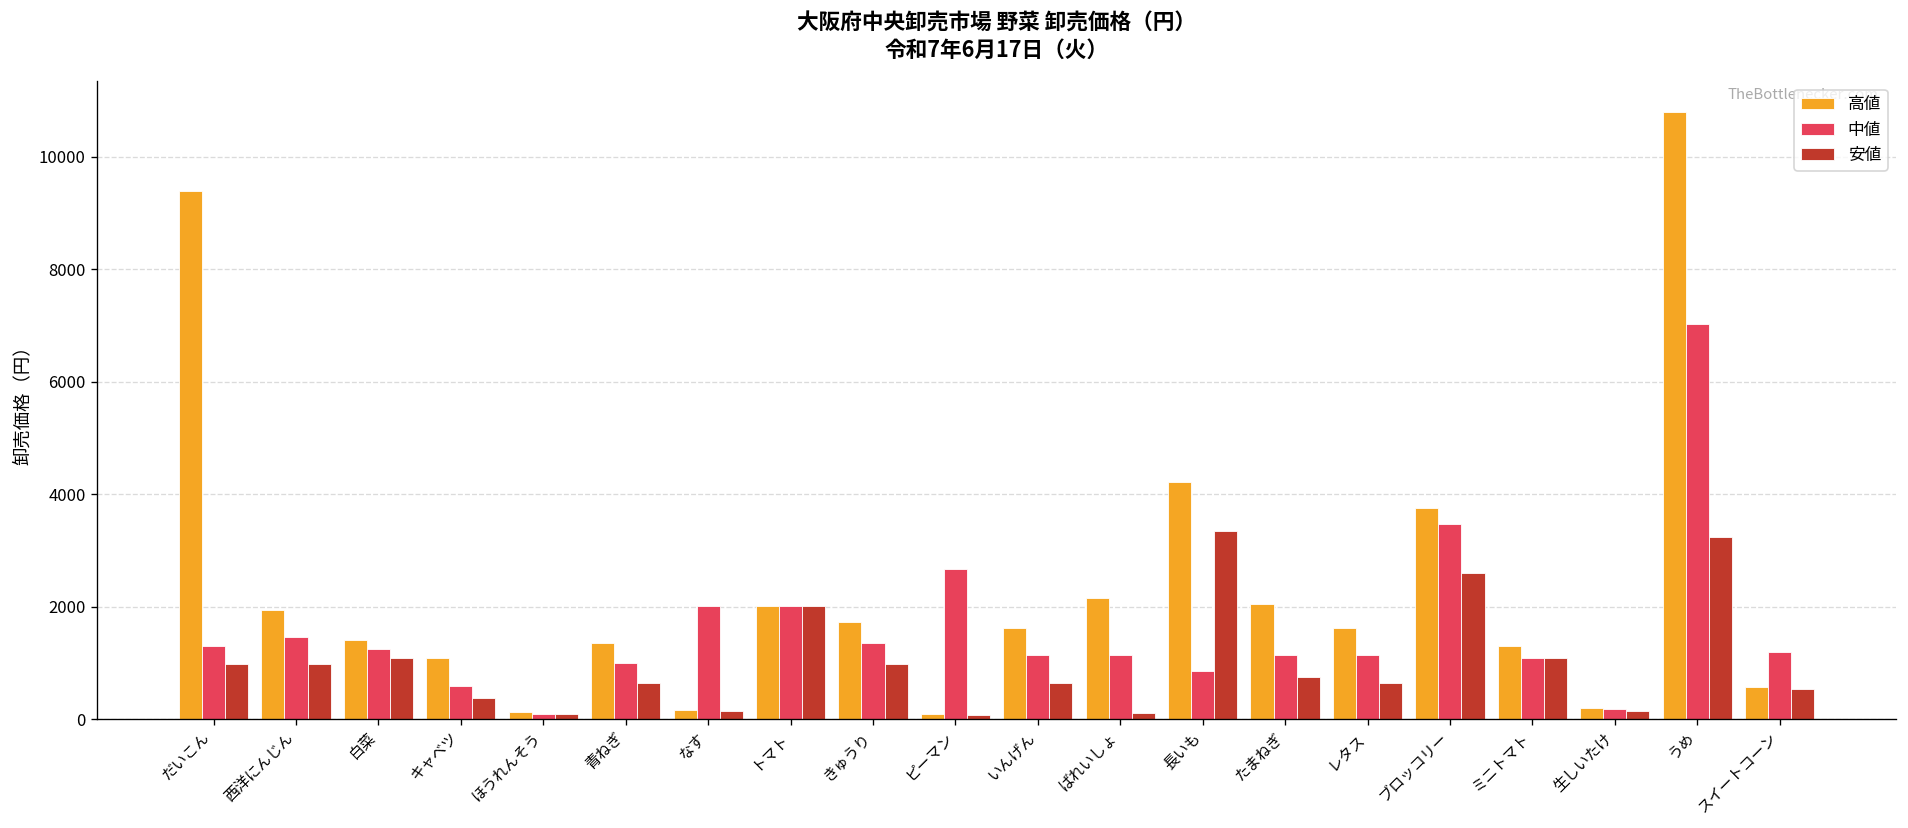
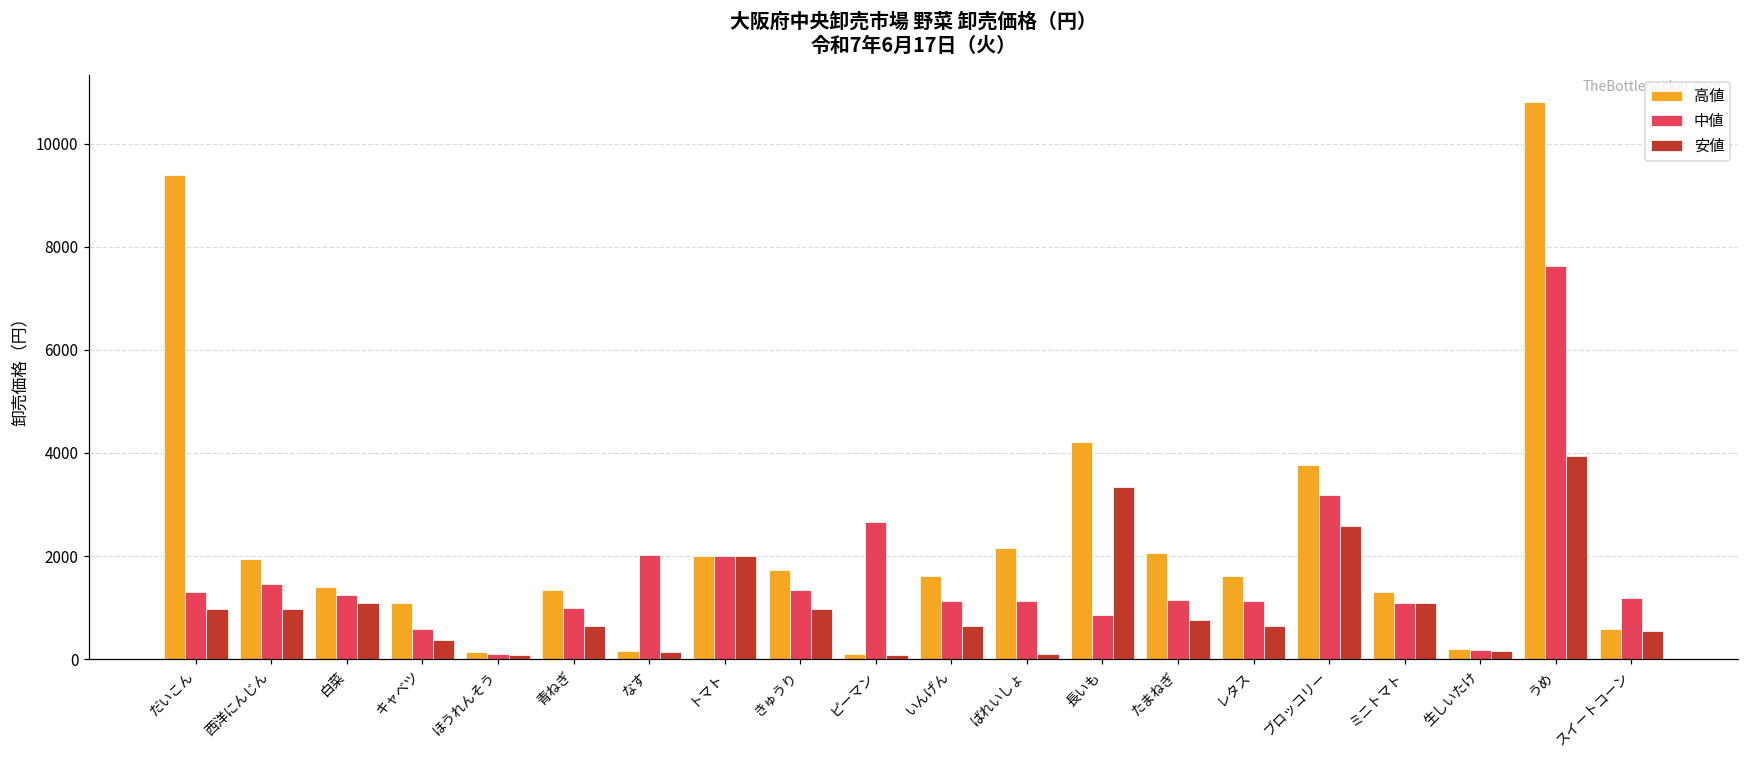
  {
    "高値": {
      "だいこん": 9400,
      "西洋にんじん": 1900,
      "白菜": 1400,
      "キャベツ": 1100,
      "ほうれんそう": 100,
      "青ねぎ": 1400,
      "なす": 200,
      "トマト": 2000,
      "きゅうり": 1700,
      "ピーマン": 100,
      "いんげん": 1600,
      "ばれいしょ": 2200,
      "長いも": 4200,
      "たまねぎ": 2100,
      "レタス": 1600,
      "ブロッコリー": 3800,
      "ミニトマト": 1300,
      "生しいたけ": 200,
      "うめ": 10800,
      "スイートコーン": 600
    },
    "中値": {
      "だいこん": 1300,
      "西洋にんじん": 1500,
      "白菜": 1200,
      "キャベツ": 600,
      "ほうれんそう": 100,
      "青ねぎ": 1000,
      "なす": 2000,
      "トマト": 2000,
      "きゅうり": 1400,
      "ピーマン": 2700,
      "いんげん": 1100,
      "ばれいしょ": 1100,
      "長いも": 900,
      "たまねぎ": 1100,
      "レタス": 1100,
-     "ブロッコリー": 3500,
+     "ブロッコリー": 3200,
      "ミニトマト": 1100,
      "生しいたけ": 200,
-     "うめ": 7000,
+     "うめ": 7600,
      "スイートコーン": 1200
    },
    "安値": {
      "だいこん": 1000,
      "西洋にんじん": 1000,
      "白菜": 1100,
      "キャベツ": 400,
      "ほうれんそう": 100,
      "青ねぎ": 600,
      "なす": 100,
      "トマト": 2000,
      "きゅうり": 1000,
      "ピーマン": 100,
      "いんげん": 600,
      "ばれいしょ": 100,
      "長いも": 3300,
      "たまねぎ": 800,
      "レタス": 600,
      "ブロッコリー": 2600,
      "ミニトマト": 1100,
      "生しいたけ": 200,
-     "うめ": 3200,
+     "うめ": 3900,
      "スイートコーン": 500
    }
  }
